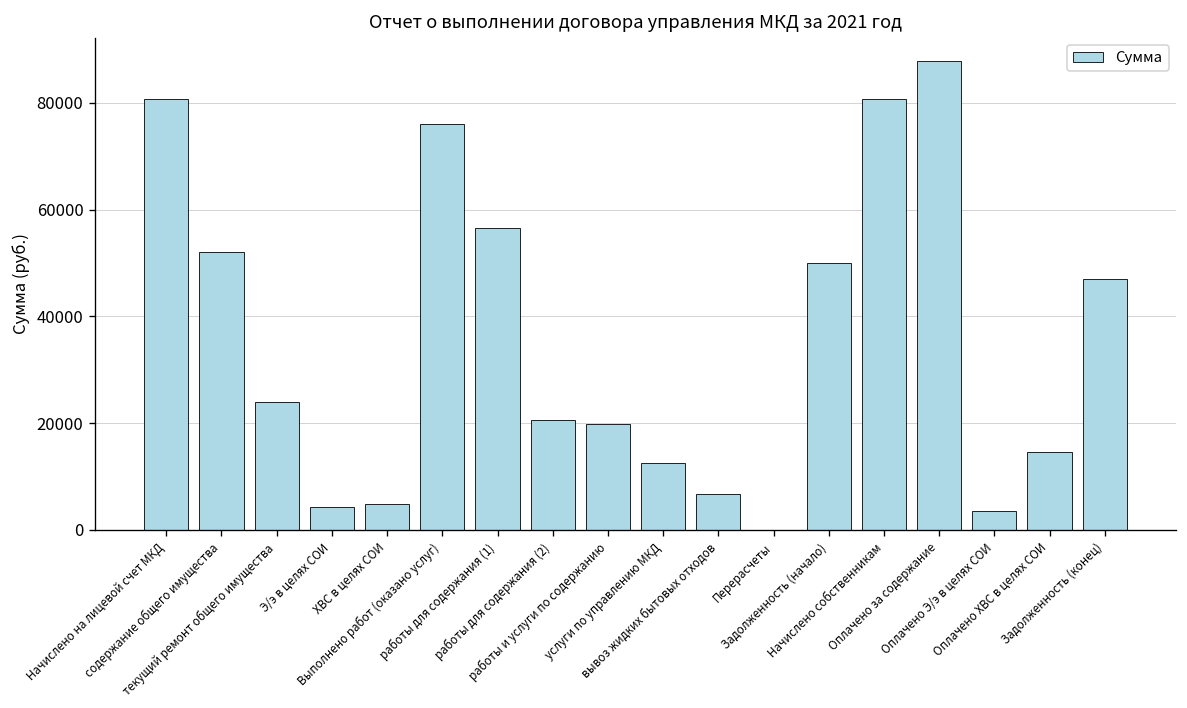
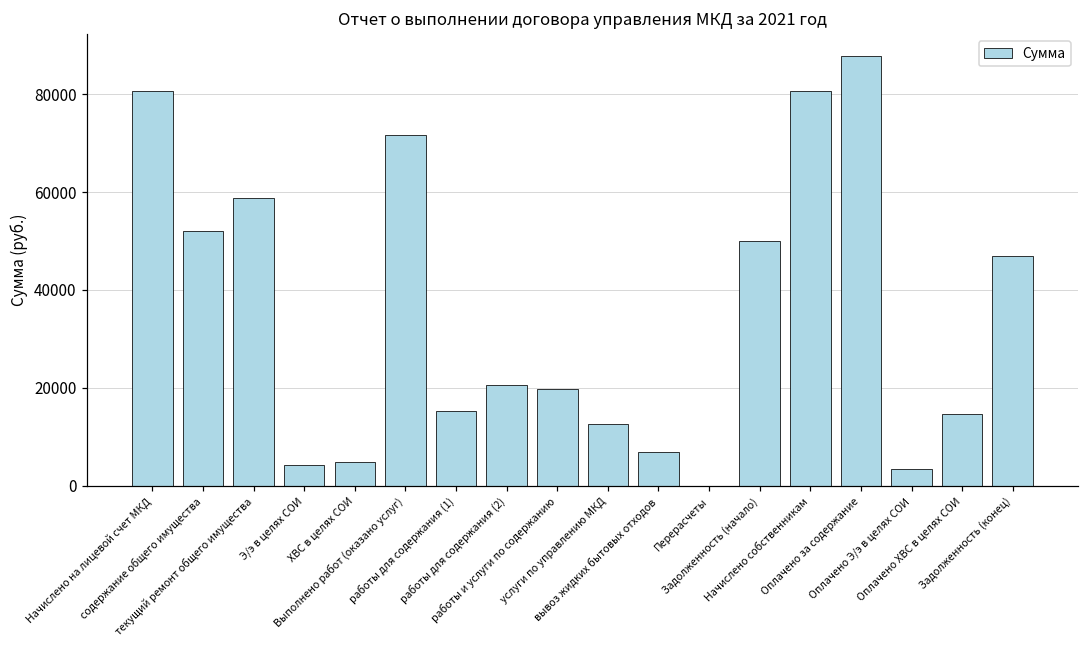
  {
    "Начислено на лицевой счет МКД": 81000,
    "содержание общего имущества": 52000,
-   "текущий ремонт общего имущества": 24000,
+   "текущий ремонт общего имущества": 59000,
    "Э/э в целях СОИ": 4000,
    "ХВС в целях СОИ": 5000,
-   "Выполнено работ (оказано услуг)": 76000,
-   "работы для содержания (1)": 57000,
+   "Выполнено работ (оказано услуг)": 72000,
+   "работы для содержания (1)": 15000,
    "работы для содержания (2)": 21000,
    "работы и услуги по содержанию": 20000,
    "услуги по управлению МКД": 13000,
    "вывоз жидких бытовых отходов": 7000,
    "Перерасчеты": 0,
    "Задолженность (начало)": 50000,
    "Начислено собственникам": 81000,
    "Оплачено за содержание": 88000,
    "Оплачено Э/э в целях СОИ": 3000,
    "Оплачено ХВС в целях СОИ": 15000,
    "Задолженность (конец)": 47000
  }
